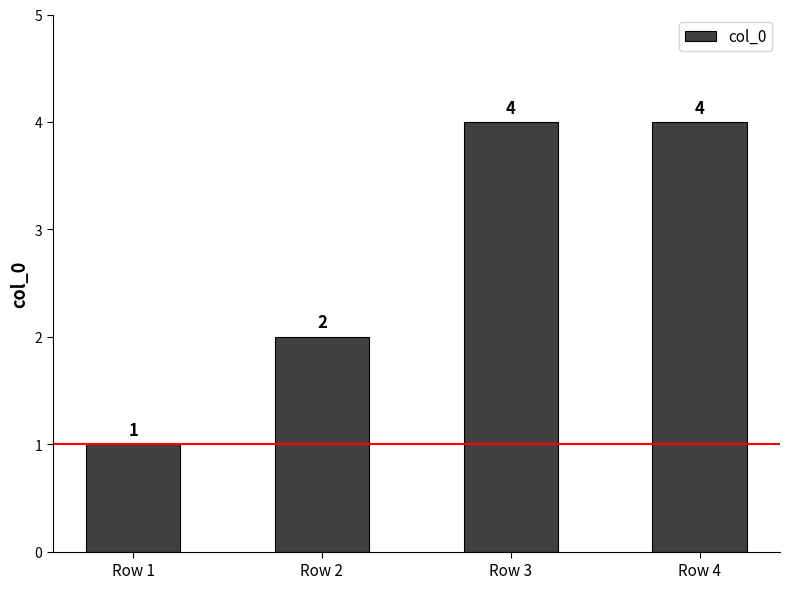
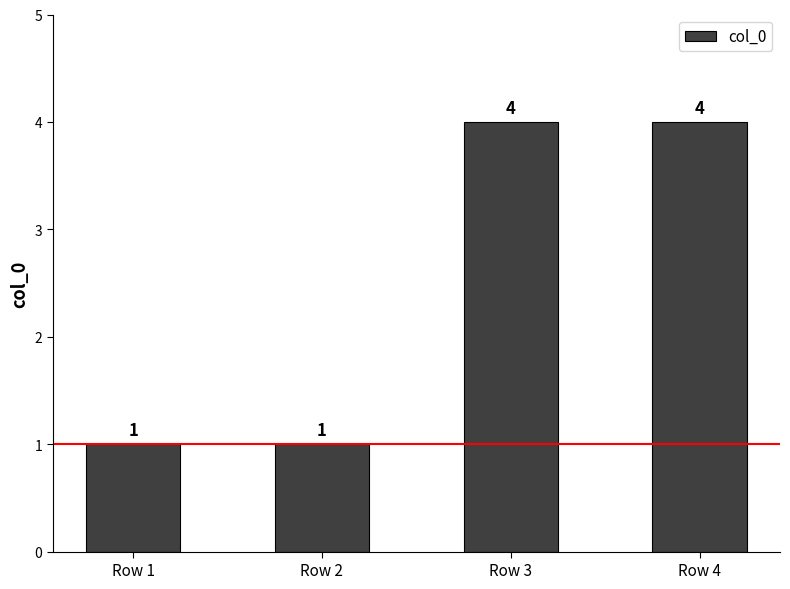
  {
    "Row 1": 1,
-   "Row 2": 2,
+   "Row 2": 1,
    "Row 3": 4,
    "Row 4": 4
  }
